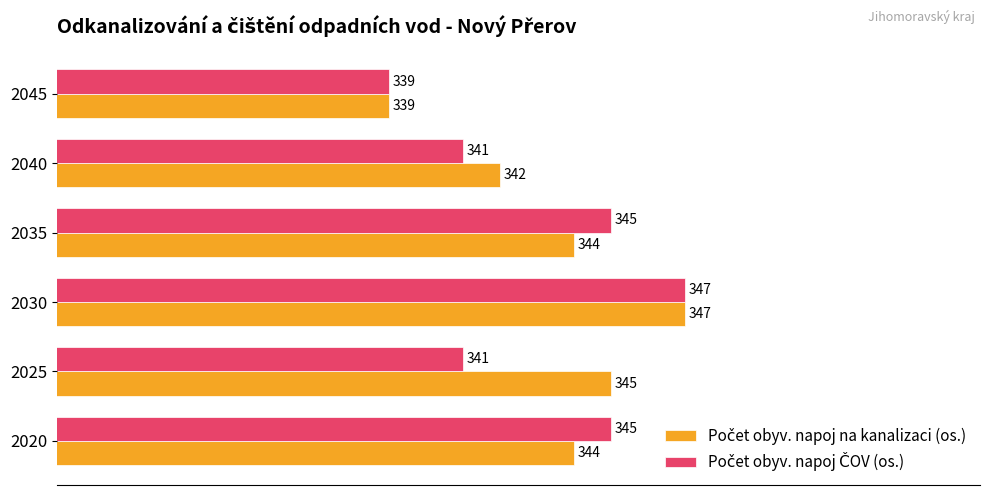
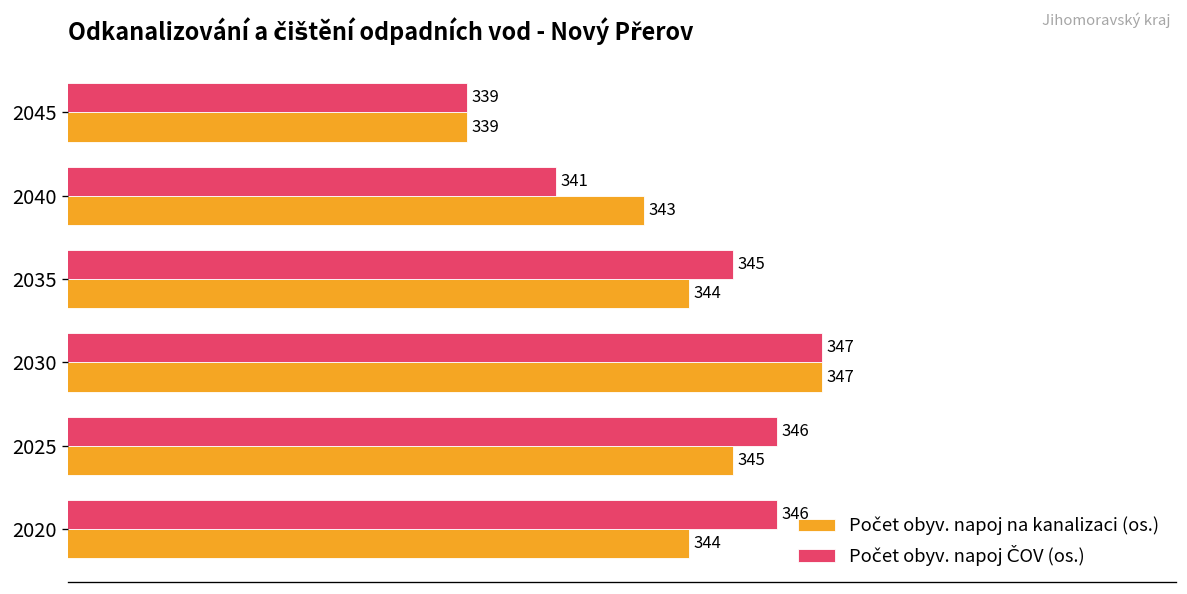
  {
    "Počet obyv. napoj na kanalizaci (os.)": {
      "2045": 339,
-     "2040": 342,
+     "2040": 343,
      "2035": 344,
      "2030": 347,
      "2025": 345,
      "2020": 344
    },
    "Počet obyv. napoj ČOV (os.)": {
      "2045": 339,
      "2040": 341,
      "2035": 345,
      "2030": 347,
-     "2025": 341,
-     "2020": 345
+     "2025": 346,
+     "2020": 346
    }
  }
